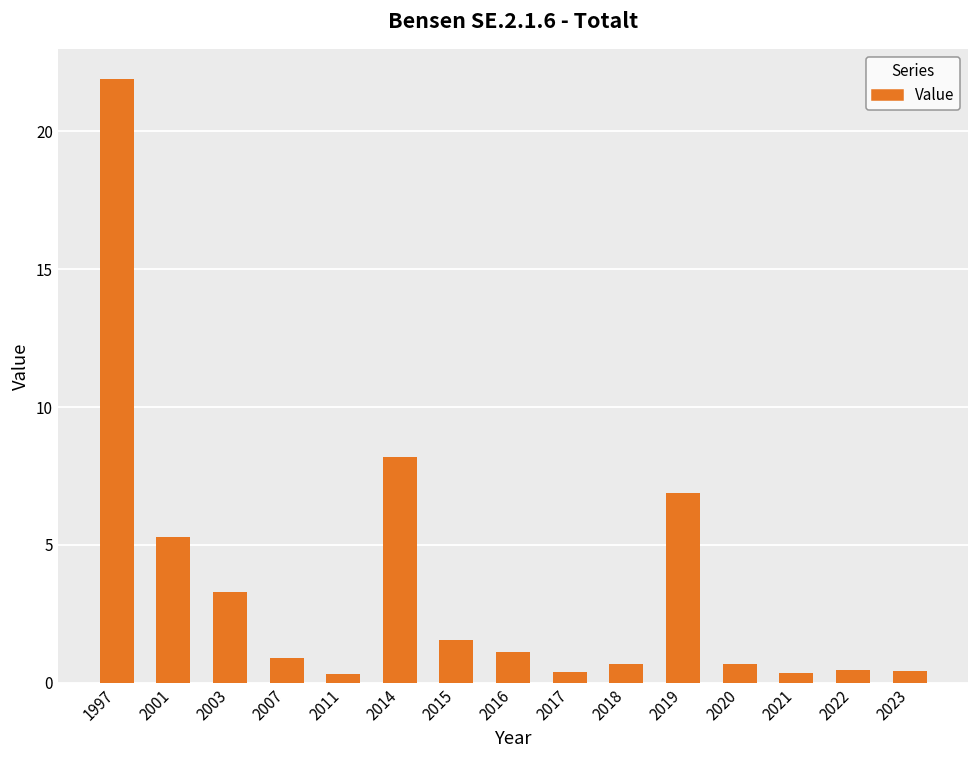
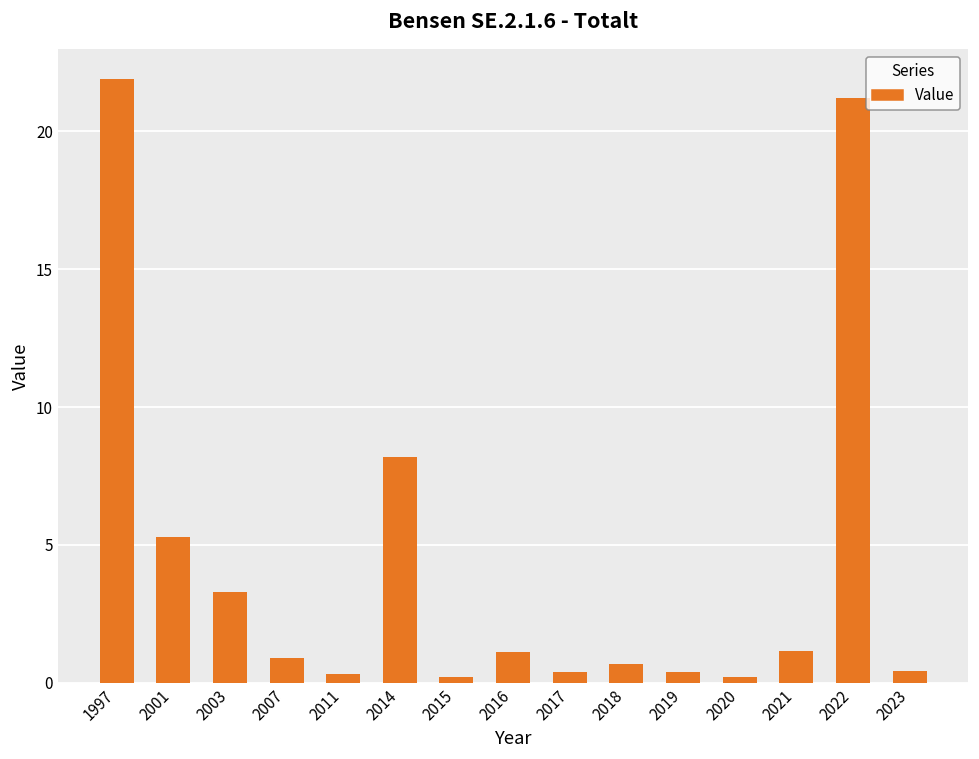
  {
    "1997": 21.9,
    "2001": 5.3,
    "2003": 3.3,
    "2007": 0.9,
    "2011": 0.3,
    "2014": 8.2,
-   "2015": 1.6,
+   "2015": 0.2,
    "2016": 1.1,
    "2017": 0.4,
    "2018": 0.7,
-   "2019": 6.9,
-   "2020": 0.7,
-   "2021": 0.3,
-   "2022": 0.5,
+   "2019": 0.4,
+   "2020": 0.2,
+   "2021": 1.2,
+   "2022": 21.2,
    "2023": 0.4
  }
